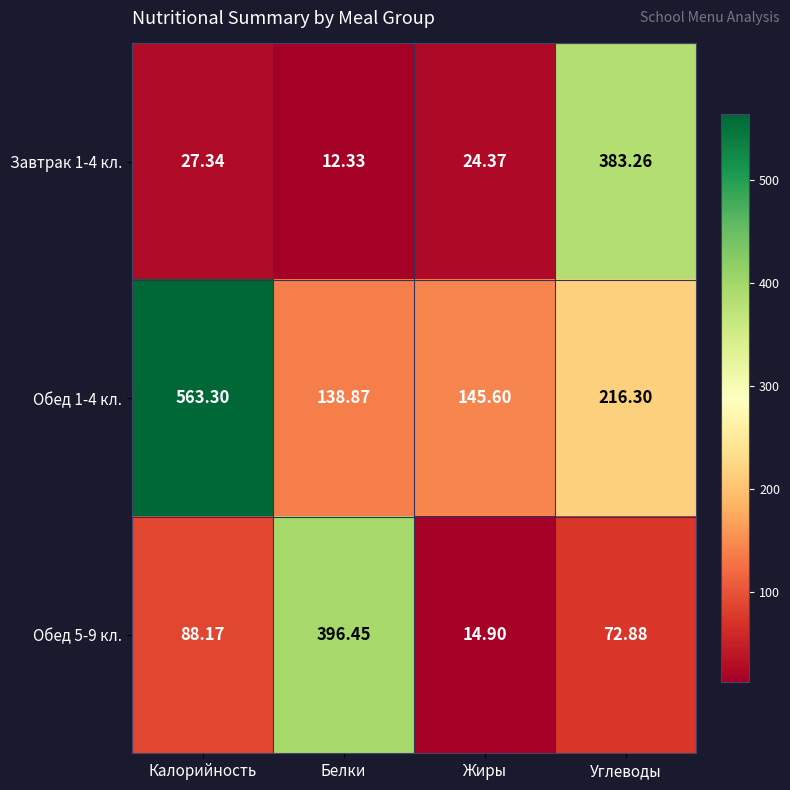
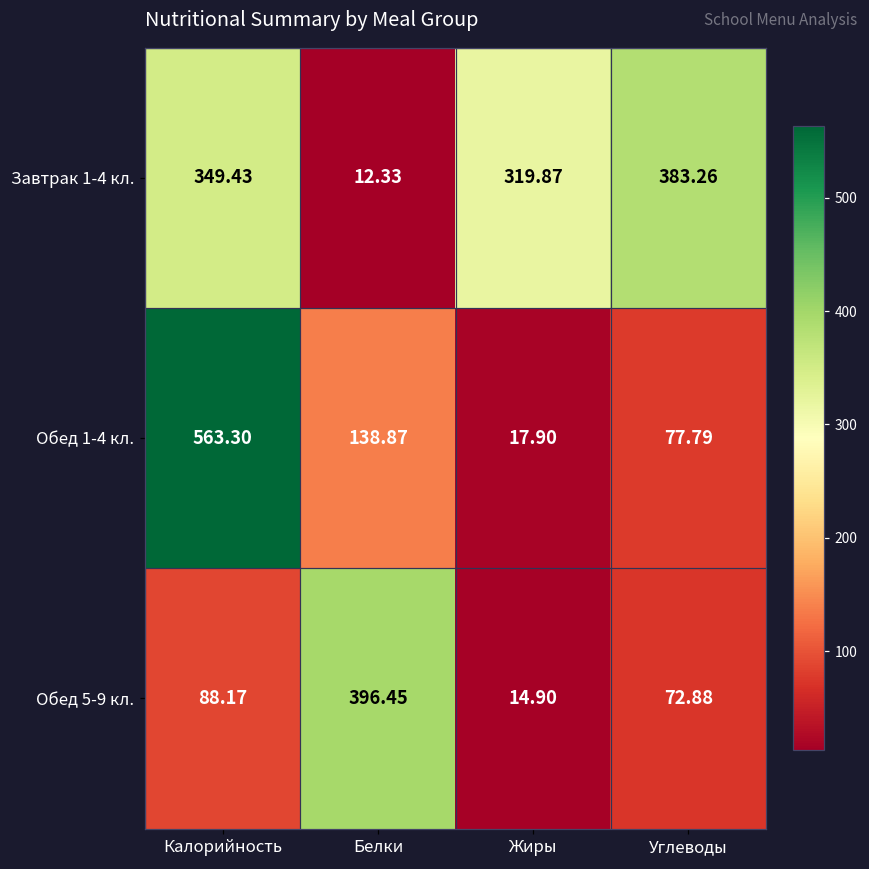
  {
    "Завтрак 1-4 кл.": {
-     "Калорийность": 27.34,
+     "Калорийность": 349.43,
      "Белки": 12.33,
-     "Жиры": 24.37,
+     "Жиры": 319.87,
      "Углеводы": 383.26
    },
    "Обед 1-4 кл.": {
      "Калорийность": 563.30,
      "Белки": 138.87,
-     "Жиры": 145.60,
-     "Углеводы": 216.30
+     "Жиры": 17.90,
+     "Углеводы": 77.79
    },
    "Обед 5-9 кл.": {
      "Калорийность": 88.17,
      "Белки": 396.45,
      "Жиры": 14.90,
      "Углеводы": 72.88
    }
  }
